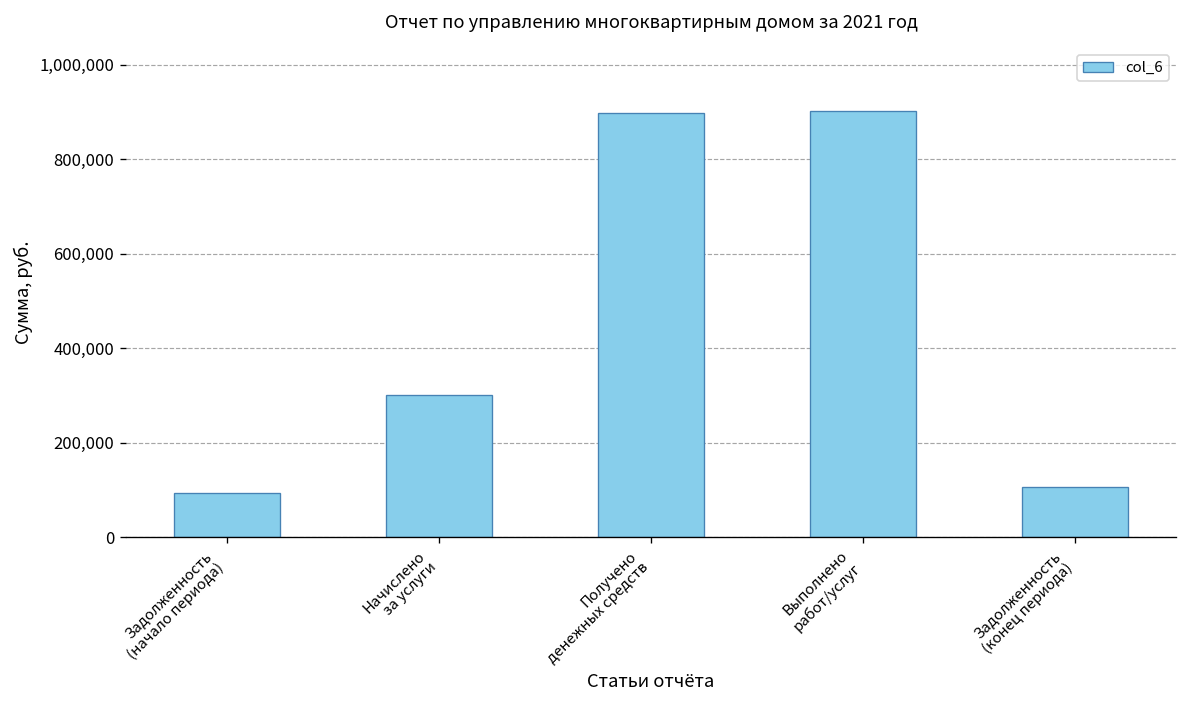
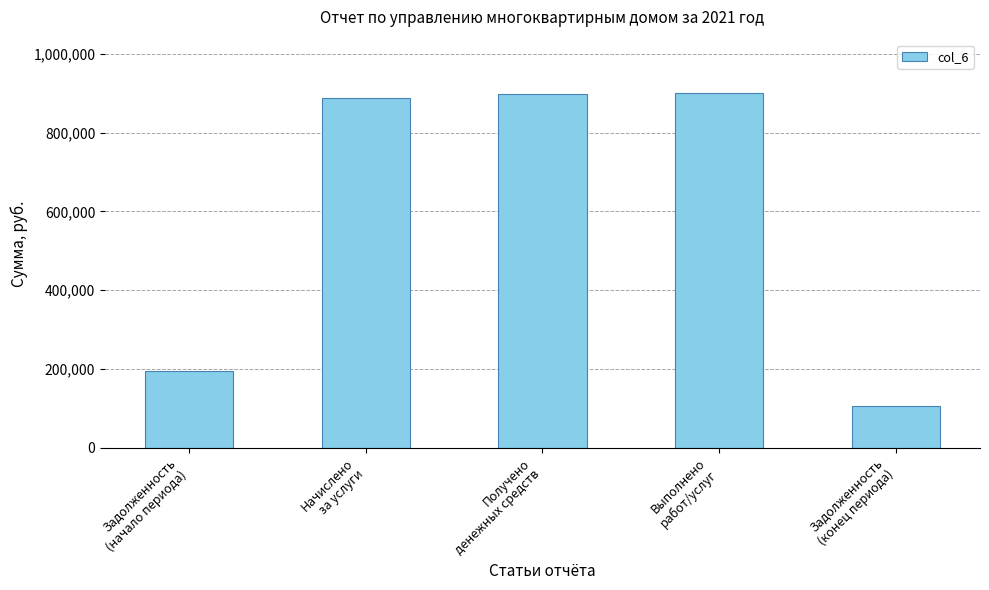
  {
-   "Задолженность (начало периода)": "90,000",
-   "Начислено за услуги": "300,000",
+   "Задолженность (начало периода)": "190,000",
+   "Начислено за услуги": "890,000",
    "Получено денежных средств": "900,000",
    "Выполнено работ/услуг": "900,000",
    "Задолженность (конец периода)": "110,000"
  }
